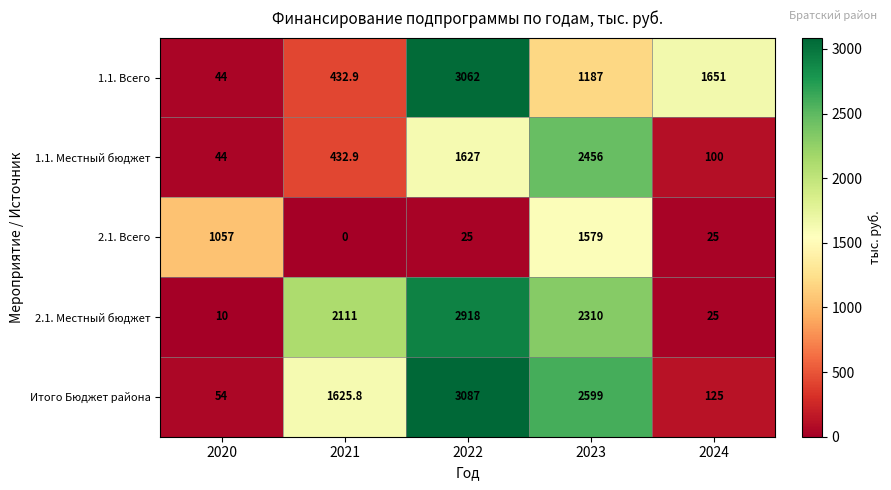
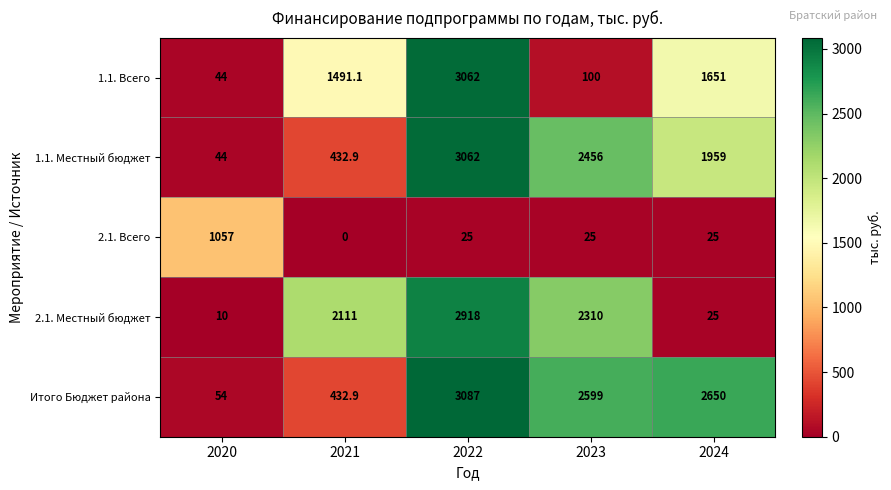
  {
    "1.1. Всего": {
      "2020": 44,
-     "2021": 432.9,
+     "2021": 1491.1,
      "2022": 3062,
-     "2023": 1187,
+     "2023": 100,
      "2024": 1651
    },
    "1.1. Местный бюджет": {
      "2020": 44,
      "2021": 432.9,
-     "2022": 1627,
+     "2022": 3062,
      "2023": 2456,
-     "2024": 100
+     "2024": 1959
    },
    "2.1. Всего": {
      "2020": 1057,
      "2021": 0,
      "2022": 25,
-     "2023": 1579,
+     "2023": 25,
      "2024": 25
    },
    "2.1. Местный бюджет": {
      "2020": 10,
      "2021": 2111,
      "2022": 2918,
      "2023": 2310,
      "2024": 25
    },
    "Итого Бюджет района": {
      "2020": 54,
-     "2021": 1625.8,
+     "2021": 432.9,
      "2022": 3087,
      "2023": 2599,
-     "2024": 125
+     "2024": 2650
    }
  }
